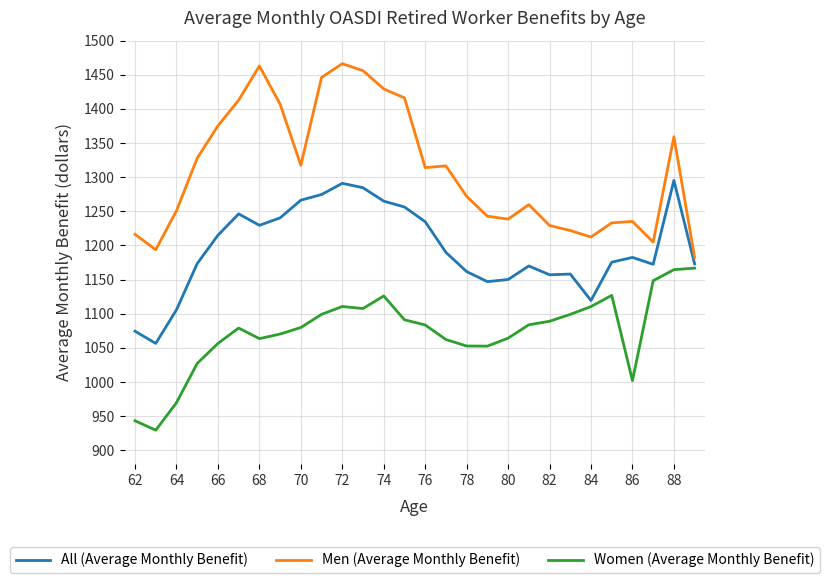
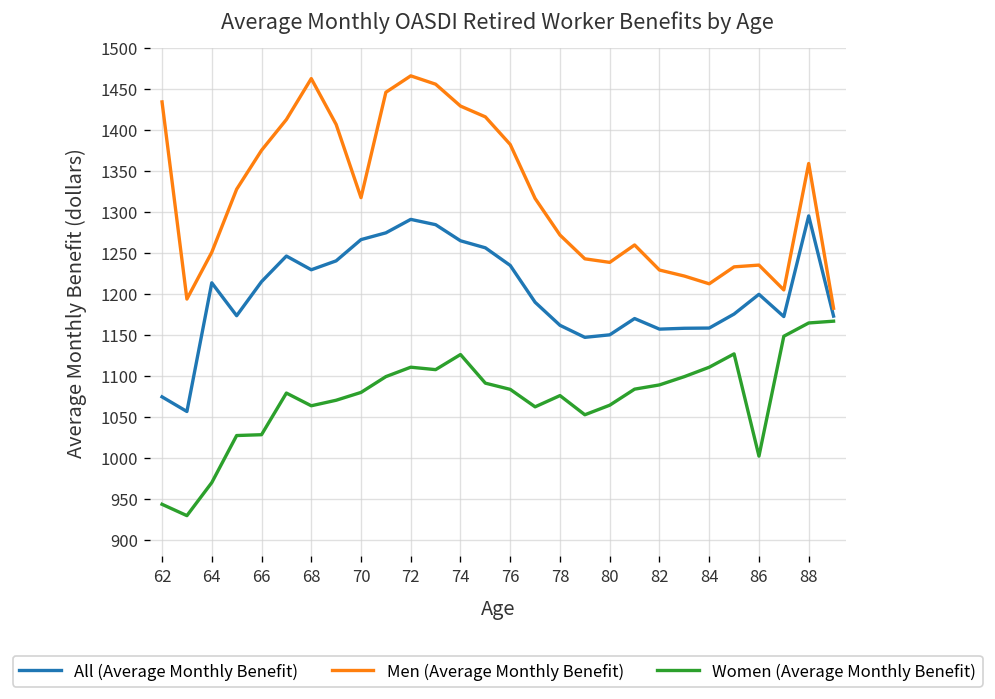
  {
    "All (Average Monthly Benefit)": {
      "62": 1070,
-     "64": 1110,
+     "64": 1210,
      "66": 1220,
      "68": 1230,
      "70": 1270,
      "72": 1290,
      "74": 1260,
      "76": 1230,
      "78": 1160,
      "80": 1150,
      "82": 1160,
-     "84": 1120,
-     "86": 1180,
+     "84": 1160,
+     "86": 1200,
      "88": 1300
    },
    "Men (Average Monthly Benefit)": {
-     "62": 1220,
+     "62": 1430,
      "64": 1250,
      "66": 1380,
      "68": 1460,
      "70": 1320,
      "72": 1470,
      "74": 1430,
-     "76": 1310,
+     "76": 1380,
      "78": 1270,
      "80": 1240,
      "82": 1230,
      "84": 1210,
      "86": 1240,
      "88": 1360
    },
    "Women (Average Monthly Benefit)": {
      "62": 940,
      "64": 970,
-     "66": 1060,
+     "66": 1030,
      "68": 1060,
      "70": 1080,
      "72": 1110,
      "74": 1130,
      "76": 1080,
-     "78": 1050,
+     "78": 1080,
      "80": 1060,
      "82": 1090,
      "84": 1110,
      "86": 1000,
      "88": 1160
    }
  }
